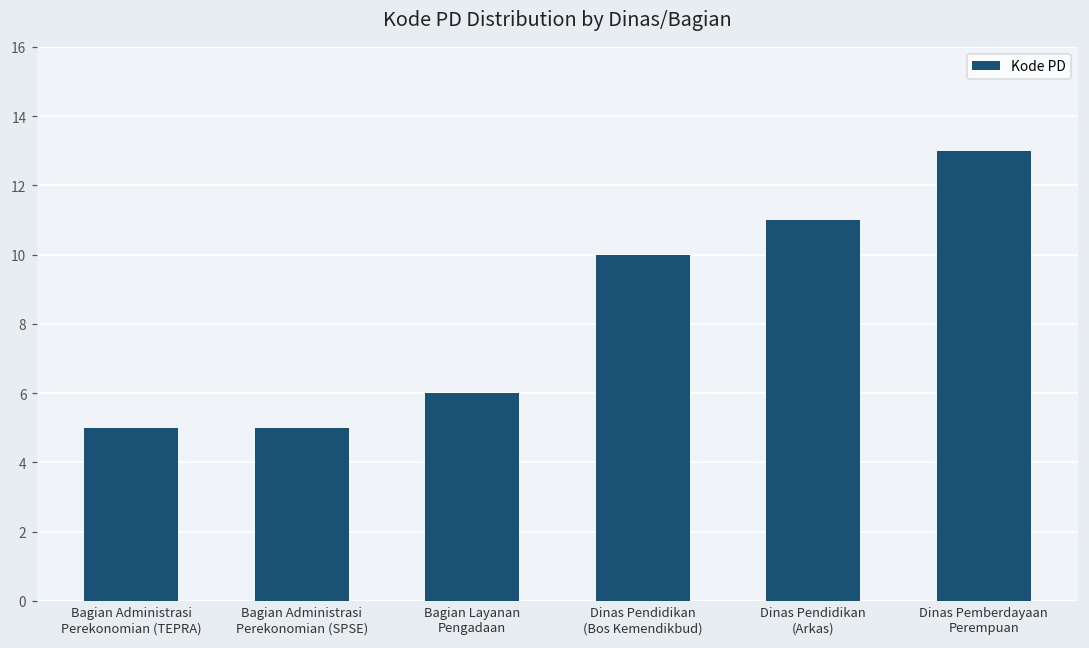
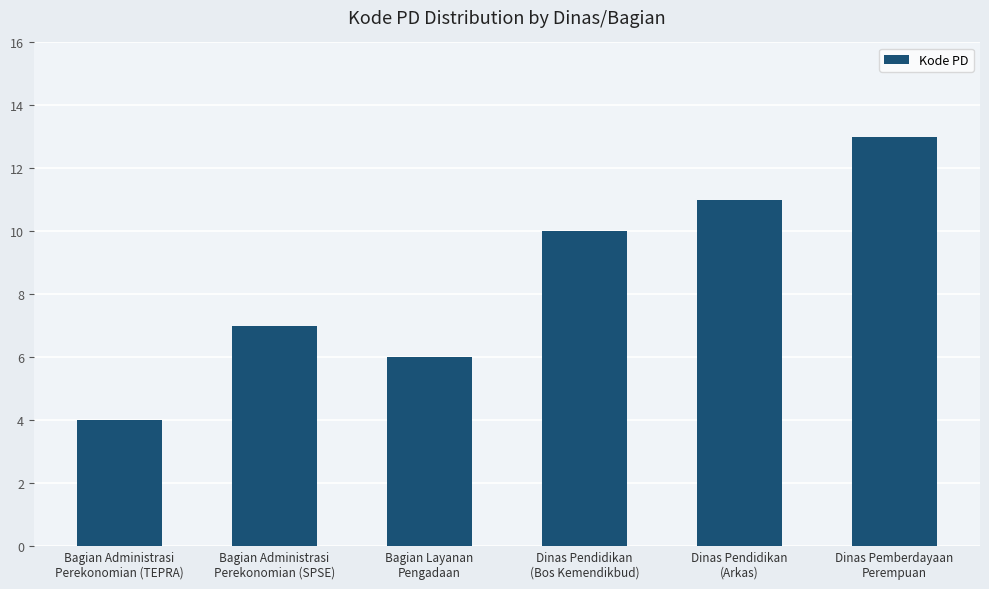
  {
-   "Bagian Administrasi Perekonomian (TEPRA)": 5,
-   "Bagian Administrasi Perekonomian (SPSE)": 5,
+   "Bagian Administrasi Perekonomian (TEPRA)": 4,
+   "Bagian Administrasi Perekonomian (SPSE)": 7,
    "Bagian Layanan Pengadaan": 6,
    "Dinas Pendidikan (Bos Kemendikbud)": 10,
    "Dinas Pendidikan (Arkas)": 11,
    "Dinas Pemberdayaan Perempuan": 13
  }
